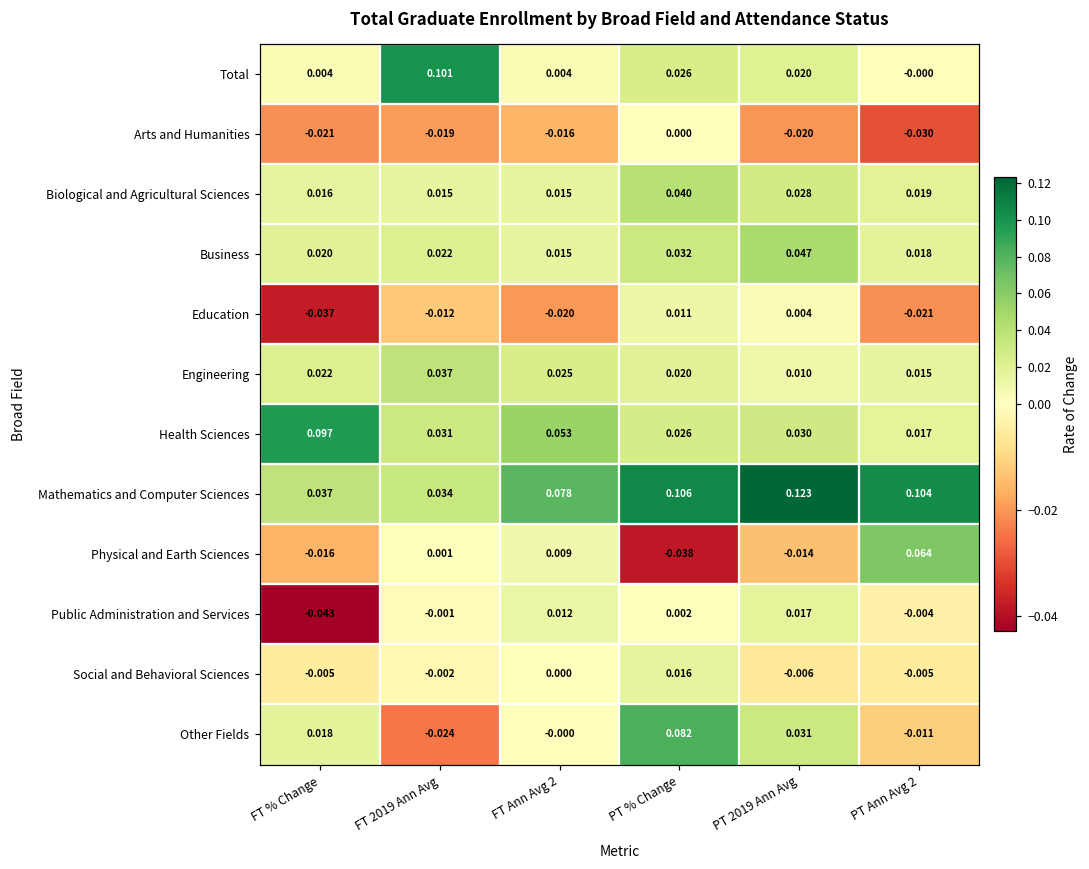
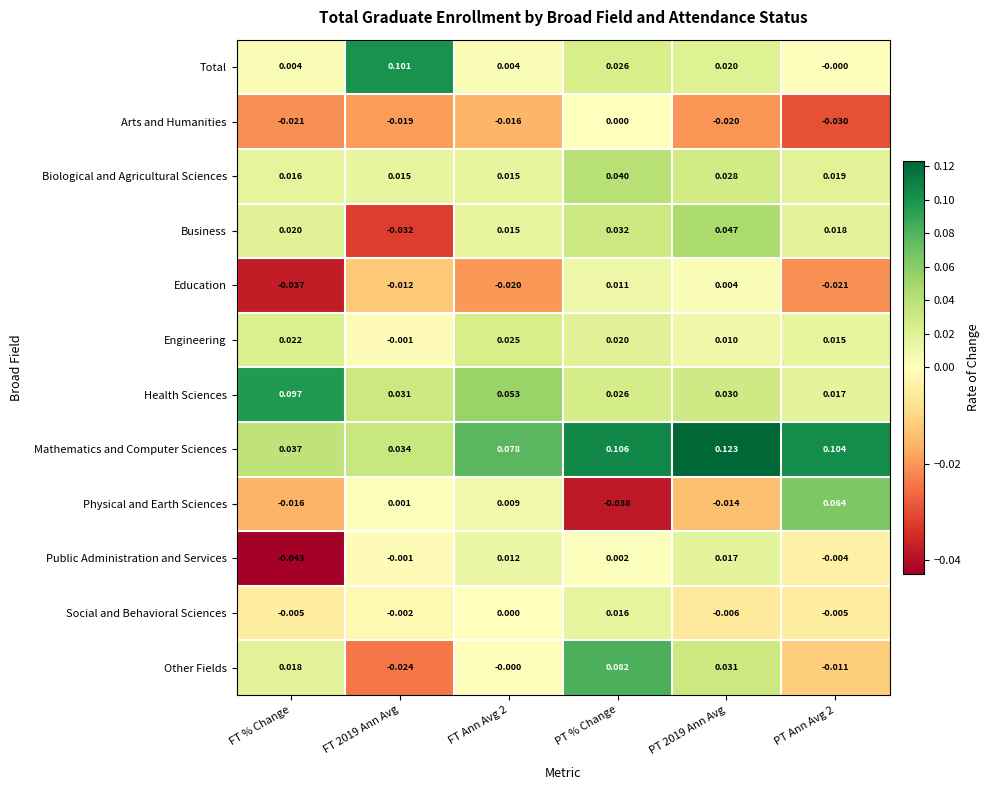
  {
    "Total": {
      "FT % Change": 0.004,
      "FT 2019 Ann Avg": 0.101,
      "FT Ann Avg 2": 0.004,
      "PT % Change": 0.026,
      "PT 2019 Ann Avg": 0.020,
      "PT Ann Avg 2": -0.000
    },
    "Arts and Humanities": {
      "FT % Change": -0.021,
      "FT 2019 Ann Avg": -0.019,
      "FT Ann Avg 2": -0.016,
      "PT % Change": 0.000,
      "PT 2019 Ann Avg": -0.020,
      "PT Ann Avg 2": -0.030
    },
    "Biological and Agricultural Sciences": {
      "FT % Change": 0.016,
      "FT 2019 Ann Avg": 0.015,
      "FT Ann Avg 2": 0.015,
      "PT % Change": 0.040,
      "PT 2019 Ann Avg": 0.028,
      "PT Ann Avg 2": 0.019
    },
    "Business": {
      "FT % Change": 0.020,
-     "FT 2019 Ann Avg": 0.022,
+     "FT 2019 Ann Avg": -0.032,
      "FT Ann Avg 2": 0.015,
      "PT % Change": 0.032,
      "PT 2019 Ann Avg": 0.047,
      "PT Ann Avg 2": 0.018
    },
    "Education": {
      "FT % Change": -0.037,
      "FT 2019 Ann Avg": -0.012,
      "FT Ann Avg 2": -0.020,
      "PT % Change": 0.011,
      "PT 2019 Ann Avg": 0.004,
      "PT Ann Avg 2": -0.021
    },
    "Engineering": {
      "FT % Change": 0.022,
-     "FT 2019 Ann Avg": 0.037,
+     "FT 2019 Ann Avg": -0.001,
      "FT Ann Avg 2": 0.025,
      "PT % Change": 0.020,
      "PT 2019 Ann Avg": 0.010,
      "PT Ann Avg 2": 0.015
    },
    "Health Sciences": {
      "FT % Change": 0.097,
      "FT 2019 Ann Avg": 0.031,
      "FT Ann Avg 2": 0.053,
      "PT % Change": 0.026,
      "PT 2019 Ann Avg": 0.030,
      "PT Ann Avg 2": 0.017
    },
    "Mathematics and Computer Sciences": {
      "FT % Change": 0.037,
      "FT 2019 Ann Avg": 0.034,
      "FT Ann Avg 2": 0.078,
      "PT % Change": 0.106,
      "PT 2019 Ann Avg": 0.123,
      "PT Ann Avg 2": 0.104
    },
    "Physical and Earth Sciences": {
      "FT % Change": -0.016,
      "FT 2019 Ann Avg": 0.001,
      "FT Ann Avg 2": 0.009,
      "PT % Change": -0.038,
      "PT 2019 Ann Avg": -0.014,
      "PT Ann Avg 2": 0.064
    },
    "Public Administration and Services": {
      "FT % Change": -0.043,
      "FT 2019 Ann Avg": -0.001,
      "FT Ann Avg 2": 0.012,
      "PT % Change": 0.002,
      "PT 2019 Ann Avg": 0.017,
      "PT Ann Avg 2": -0.004
    },
    "Social and Behavioral Sciences": {
      "FT % Change": -0.005,
      "FT 2019 Ann Avg": -0.002,
      "FT Ann Avg 2": 0.000,
      "PT % Change": 0.016,
      "PT 2019 Ann Avg": -0.006,
      "PT Ann Avg 2": -0.005
    },
    "Other Fields": {
      "FT % Change": 0.018,
      "FT 2019 Ann Avg": -0.024,
      "FT Ann Avg 2": -0.000,
      "PT % Change": 0.082,
      "PT 2019 Ann Avg": 0.031,
      "PT Ann Avg 2": -0.011
    }
  }
